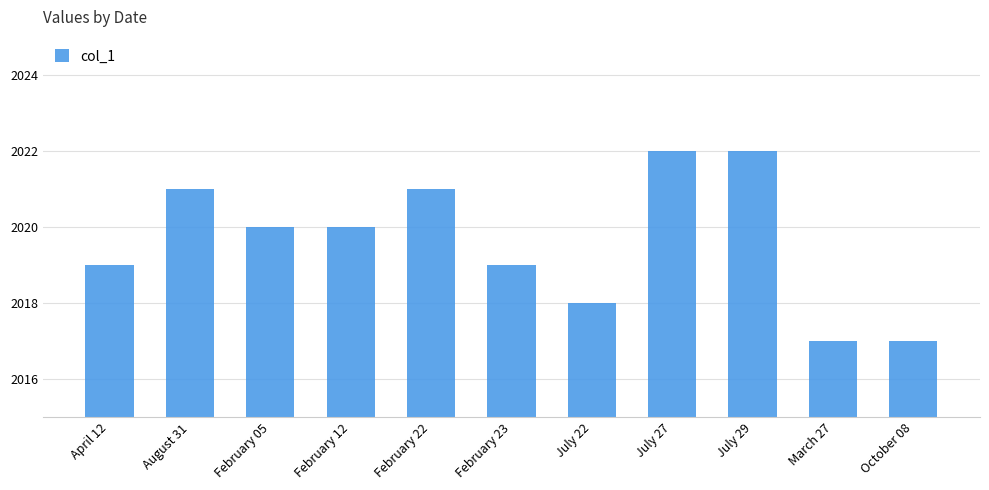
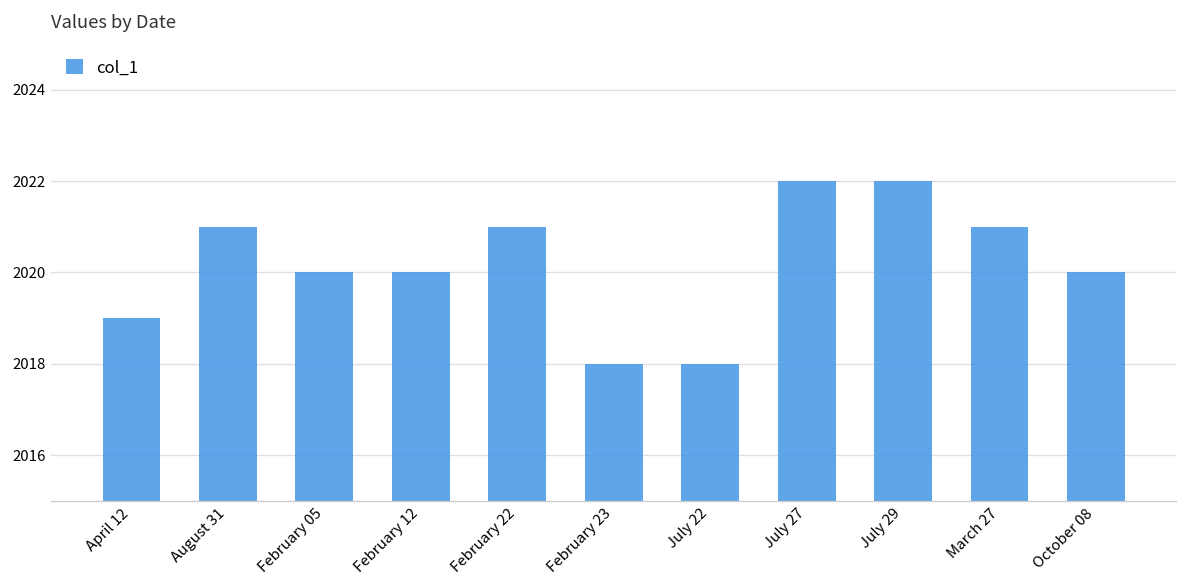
  {
    "April 12": 2019,
    "August 31": 2021,
    "February 05": 2020,
    "February 12": 2020,
    "February 22": 2021,
-   "February 23": 2019,
+   "February 23": 2018,
    "July 22": 2018,
    "July 27": 2022,
    "July 29": 2022,
-   "March 27": 2017,
-   "October 08": 2017
+   "March 27": 2021,
+   "October 08": 2020
  }
